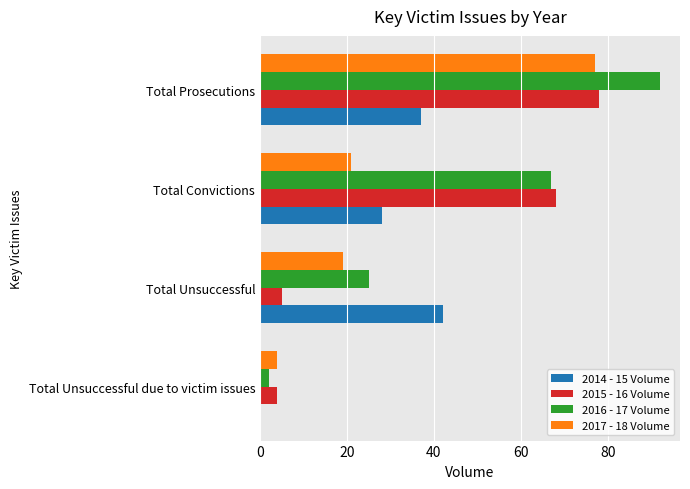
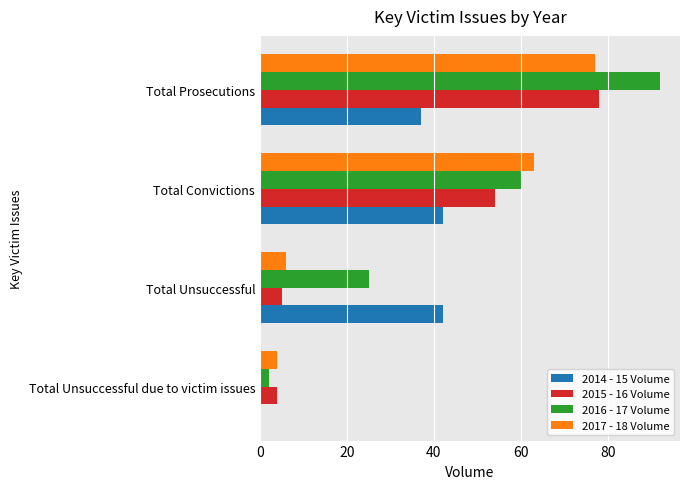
  {
    "2014 - 15 Volume": {
      "Total Prosecutions": 37,
-     "Total Convictions": 28,
+     "Total Convictions": 42,
      "Total Unsuccessful": 42,
      "Total Unsuccessful due to victim issues": 0
    },
    "2015 - 16 Volume": {
      "Total Prosecutions": 78,
-     "Total Convictions": 68,
+     "Total Convictions": 54,
      "Total Unsuccessful": 5,
      "Total Unsuccessful due to victim issues": 4
    },
    "2016 - 17 Volume": {
      "Total Prosecutions": 92,
-     "Total Convictions": 67,
+     "Total Convictions": 60,
      "Total Unsuccessful": 25,
      "Total Unsuccessful due to victim issues": 2
    },
    "2017 - 18 Volume": {
      "Total Prosecutions": 77,
-     "Total Convictions": 21,
-     "Total Unsuccessful": 19,
+     "Total Convictions": 63,
+     "Total Unsuccessful": 6,
      "Total Unsuccessful due to victim issues": 4
    }
  }
